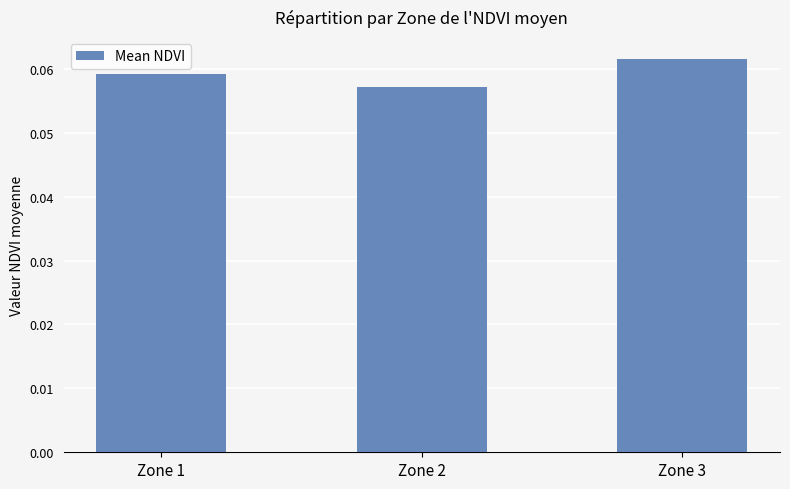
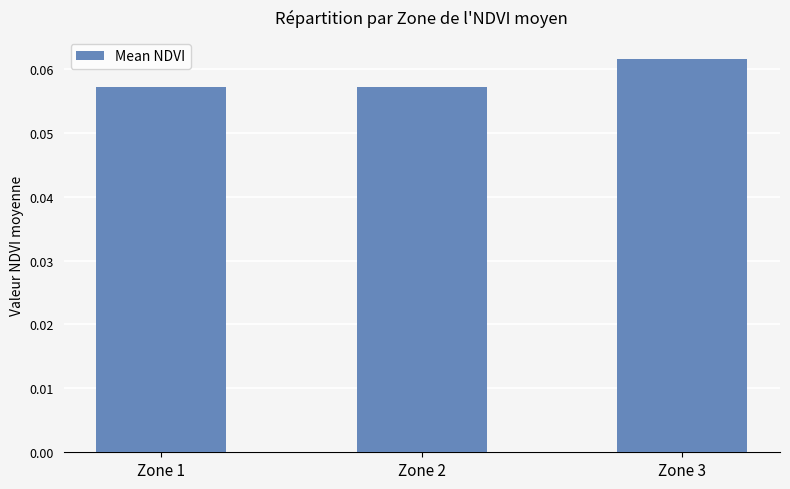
  {
-   "Zone 1": 0.059,
+   "Zone 1": 0.057,
    "Zone 2": 0.057,
    "Zone 3": 0.062
  }
